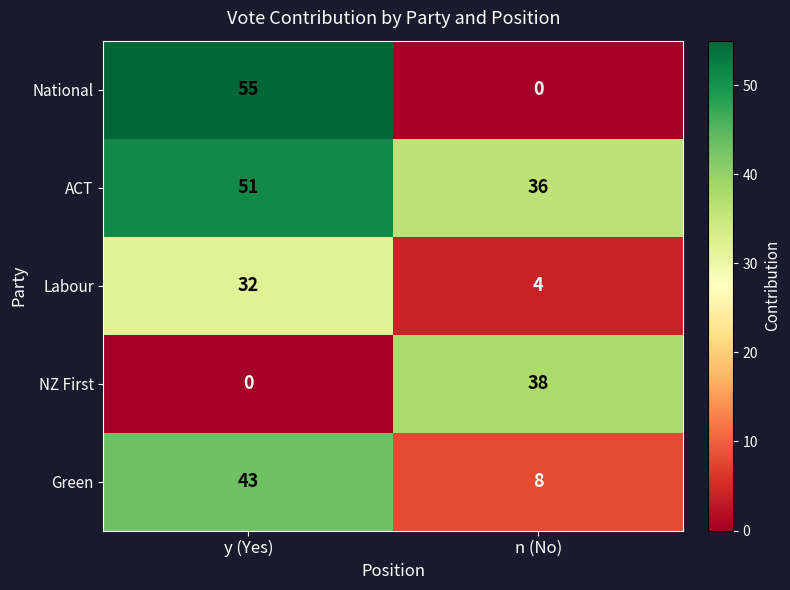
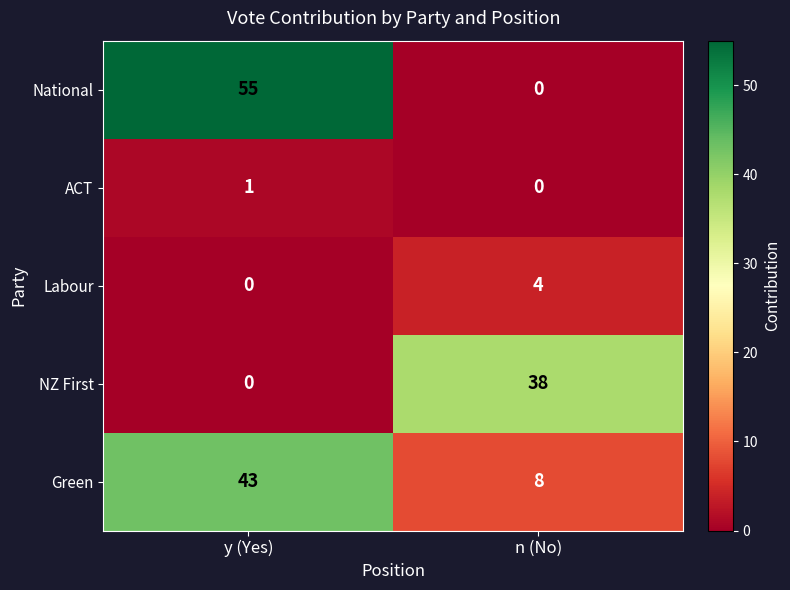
  {
    "National": {
      "y (Yes)": 55,
      "n (No)": 0
    },
    "ACT": {
-     "y (Yes)": 51,
-     "n (No)": 36
+     "y (Yes)": 1,
+     "n (No)": 0
    },
    "Labour": {
-     "y (Yes)": 32,
+     "y (Yes)": 0,
      "n (No)": 4
    },
    "NZ First": {
      "y (Yes)": 0,
      "n (No)": 38
    },
    "Green": {
      "y (Yes)": 43,
      "n (No)": 8
    }
  }
